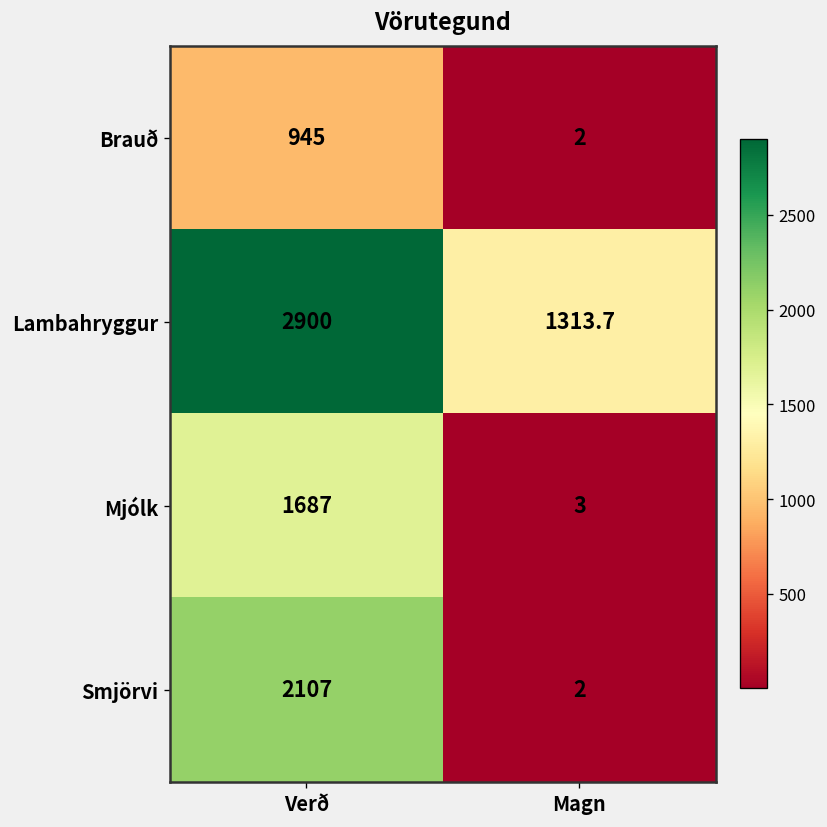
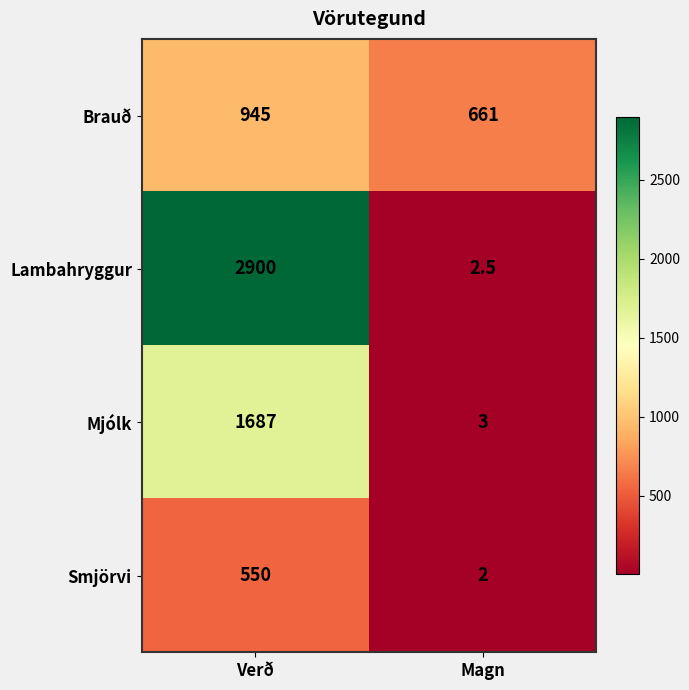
  {
    "Brauð": {
      "Verð": 945,
-     "Magn": 2
+     "Magn": 661
    },
    "Lambahryggur": {
      "Verð": 2900,
-     "Magn": 1313.7
+     "Magn": 2.5
    },
    "Mjólk": {
      "Verð": 1687,
      "Magn": 3
    },
    "Smjörvi": {
-     "Verð": 2107,
+     "Verð": 550,
      "Magn": 2
    }
  }
